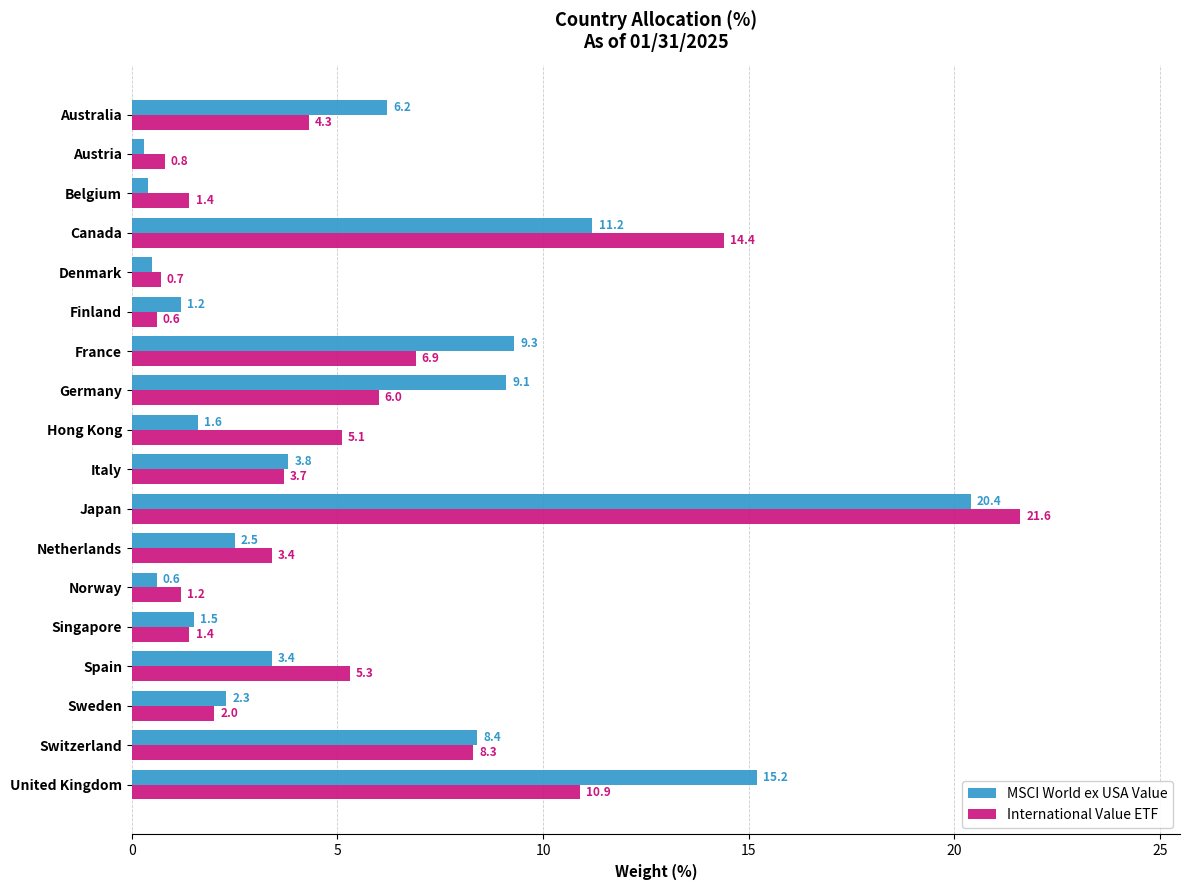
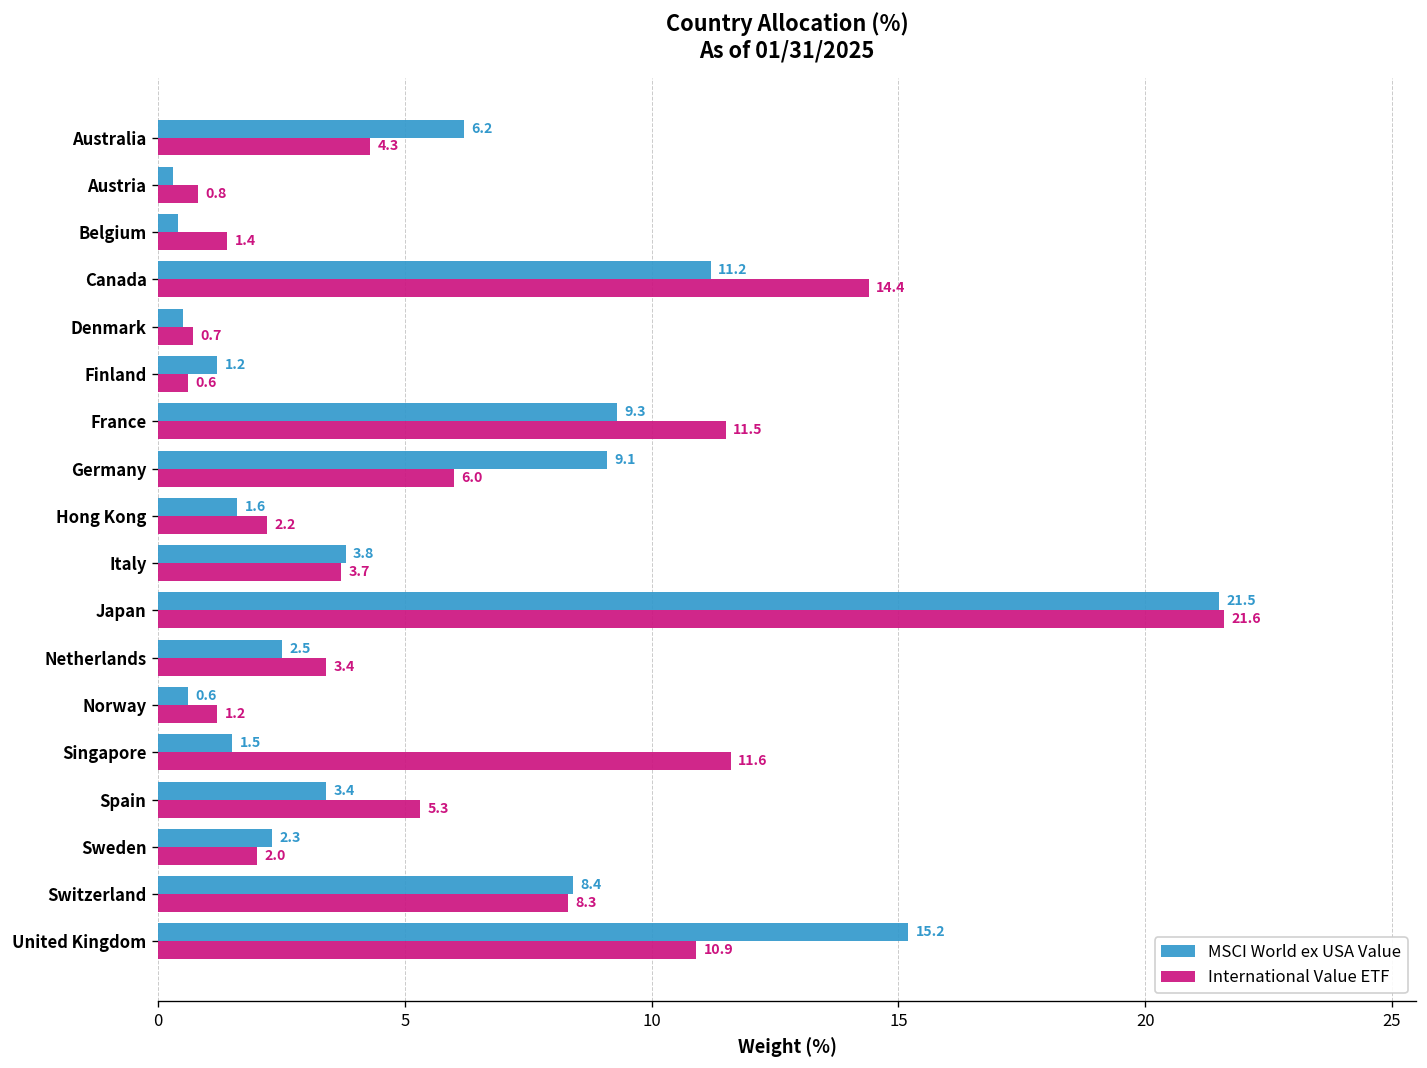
  {
    "MSCI World ex USA Value": {
      "Australia": 6.2,
      "Canada": 11.2,
      "Finland": 1.2,
      "France": 9.3,
      "Germany": 9.1,
      "Hong Kong": 1.6,
      "Italy": 3.8,
-     "Japan": 20.4,
+     "Japan": 21.5,
      "Netherlands": 2.5,
      "Norway": 0.6,
      "Singapore": 1.5,
      "Spain": 3.4,
      "Sweden": 2.3,
      "Switzerland": 8.4,
      "United Kingdom": 15.2
    },
    "International Value ETF": {
      "Australia": 4.3,
      "Austria": 0.8,
      "Belgium": 1.4,
      "Canada": 14.4,
      "Denmark": 0.7,
      "Finland": 0.6,
-     "France": 6.9,
+     "France": 11.5,
      "Germany": 6.0,
-     "Hong Kong": 5.1,
+     "Hong Kong": 2.2,
      "Italy": 3.7,
      "Japan": 21.6,
      "Netherlands": 3.4,
      "Norway": 1.2,
-     "Singapore": 1.4,
+     "Singapore": 11.6,
      "Spain": 5.3,
      "Sweden": 2.0,
      "Switzerland": 8.3,
      "United Kingdom": 10.9
    }
  }
